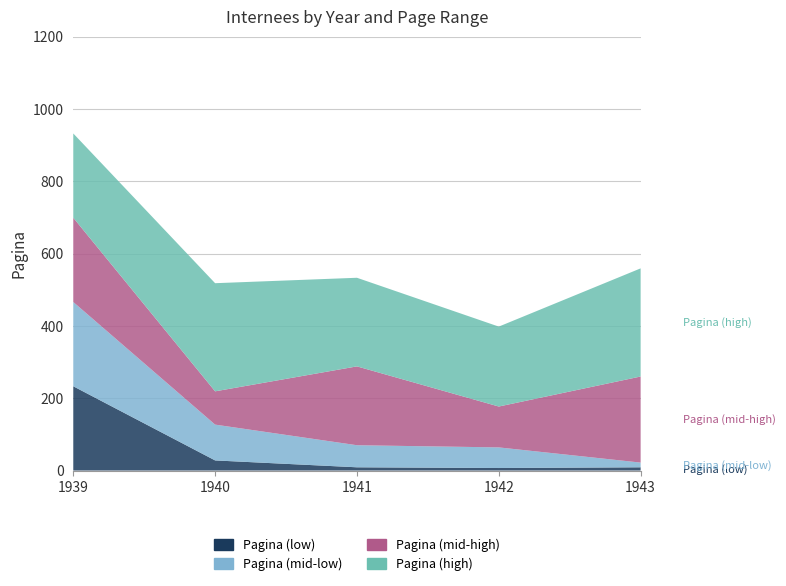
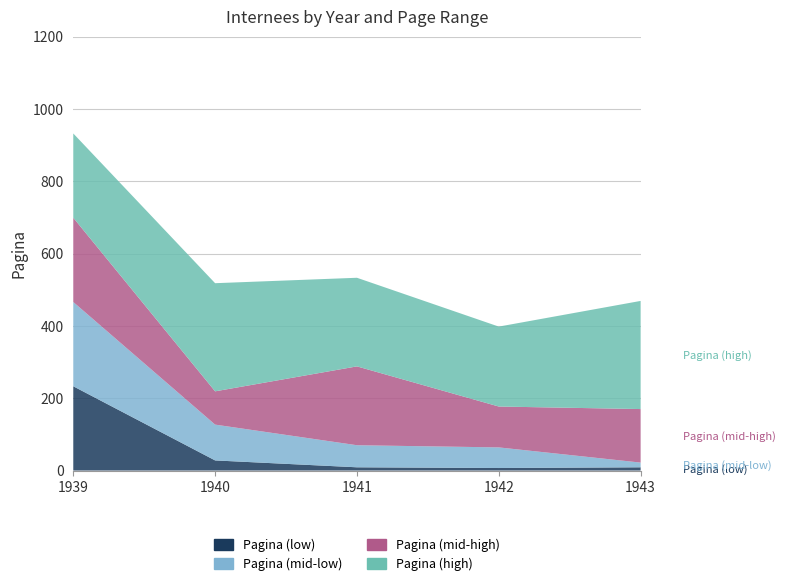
  {
    "Pagina (low)": {
      "1939": 230,
      "1940": 30,
      "1941": 10,
      "1942": 10,
      "1943": 10
    },
    "Pagina (mid-high)": {
      "1939": 230,
      "1940": 90,
      "1941": 220,
      "1942": 110,
-     "1943": 240
+     "1943": 150
    }
  }
